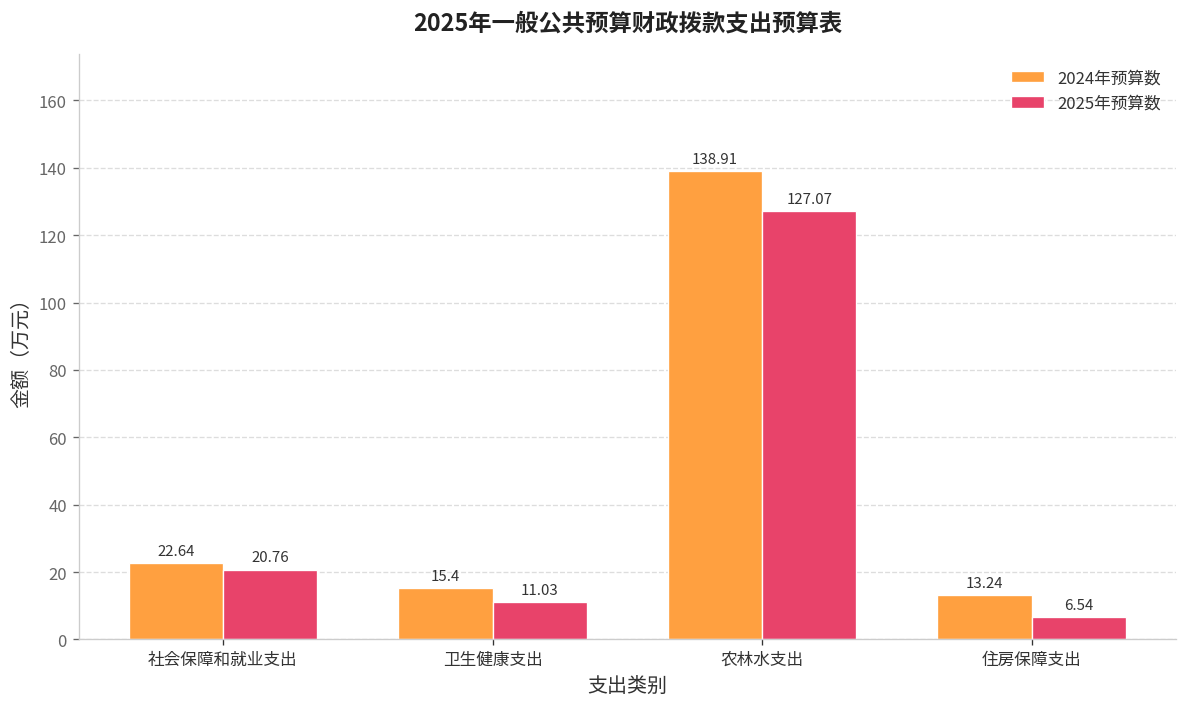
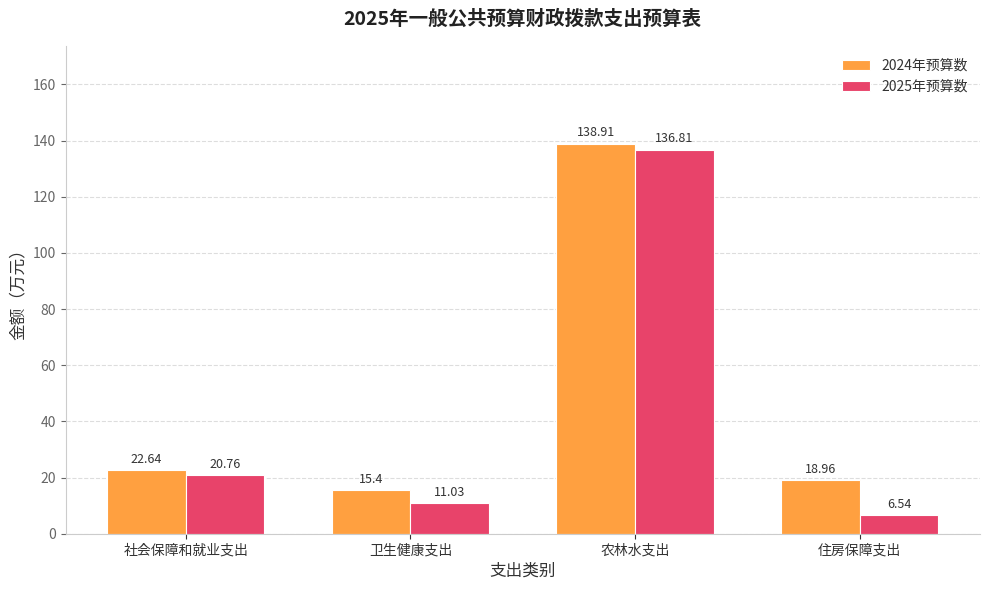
  {
    "2024年预算数": {
      "社会保障和就业支出": 22.64,
      "卫生健康支出": 15.4,
      "农林水支出": 138.91,
-     "住房保障支出": 13.24
+     "住房保障支出": 18.96
    },
    "2025年预算数": {
      "社会保障和就业支出": 20.76,
      "卫生健康支出": 11.03,
-     "农林水支出": 127.07,
+     "农林水支出": 136.81,
      "住房保障支出": 6.54
    }
  }
